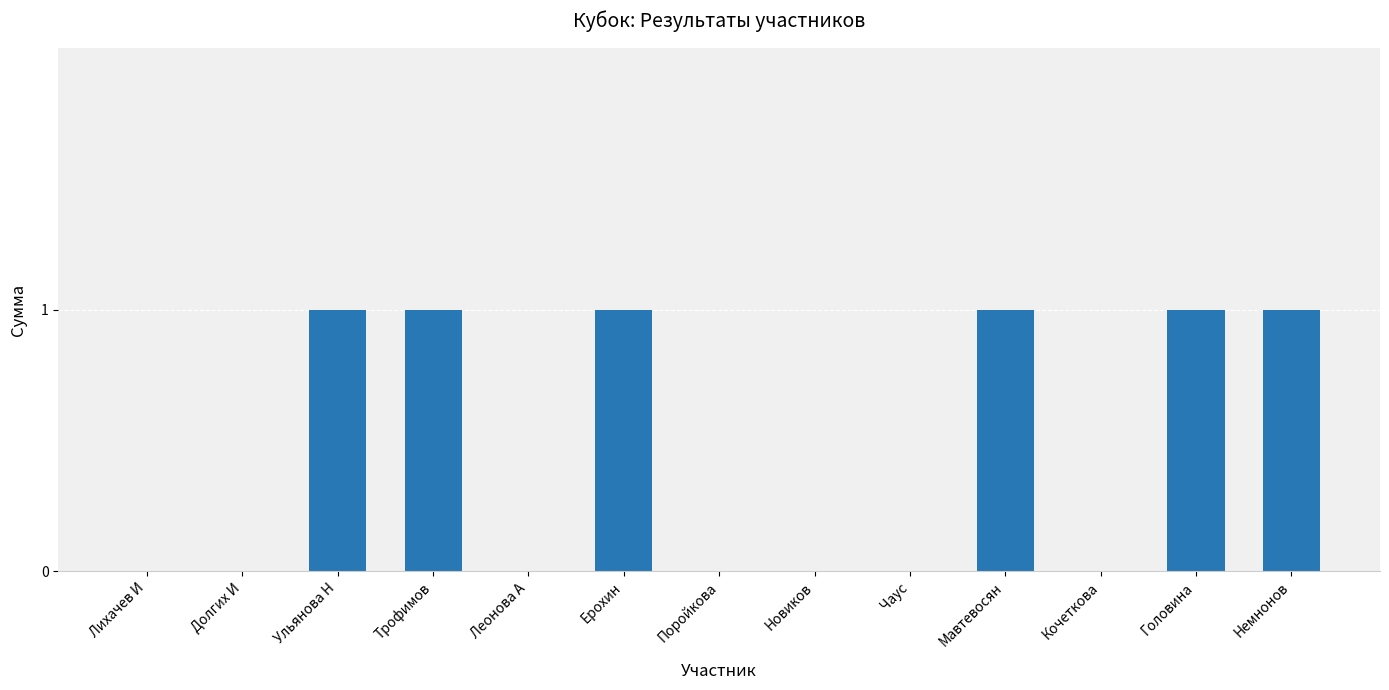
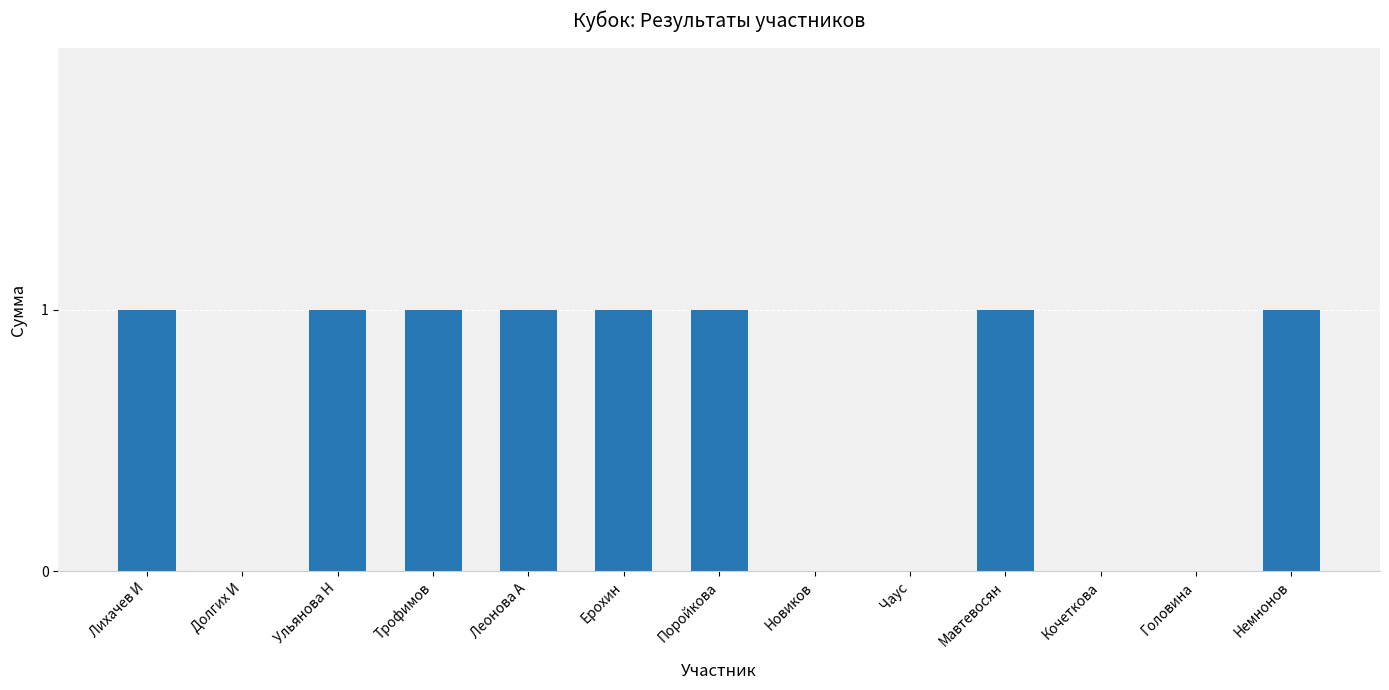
  {
-   "Лихачев И": 0,
+   "Лихачев И": 1,
    "Долгих И": 0,
    "Ульянова Н": 1,
    "Трофимов": 1,
-   "Леонова А": 0,
+   "Леонова А": 1,
    "Ерохин": 1,
-   "Поройкова": 0,
+   "Поройкова": 1,
    "Новиков": 0,
    "Чаус": 0,
    "Мавтевосян": 1,
    "Кочеткова": 0,
-   "Головина": 1,
+   "Головина": 0,
    "Немнонов": 1
  }
